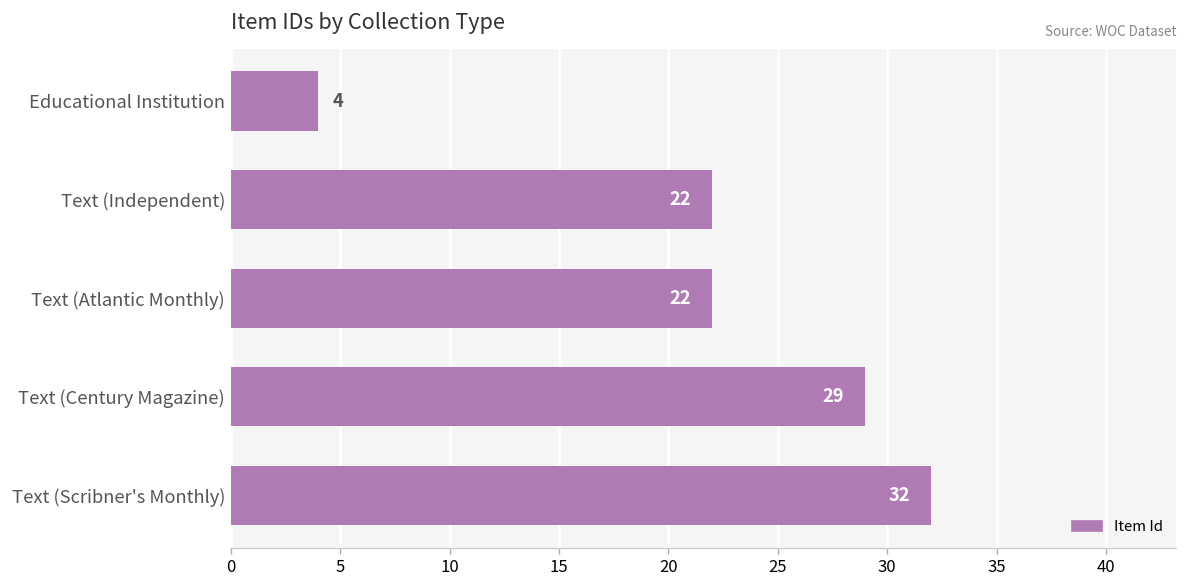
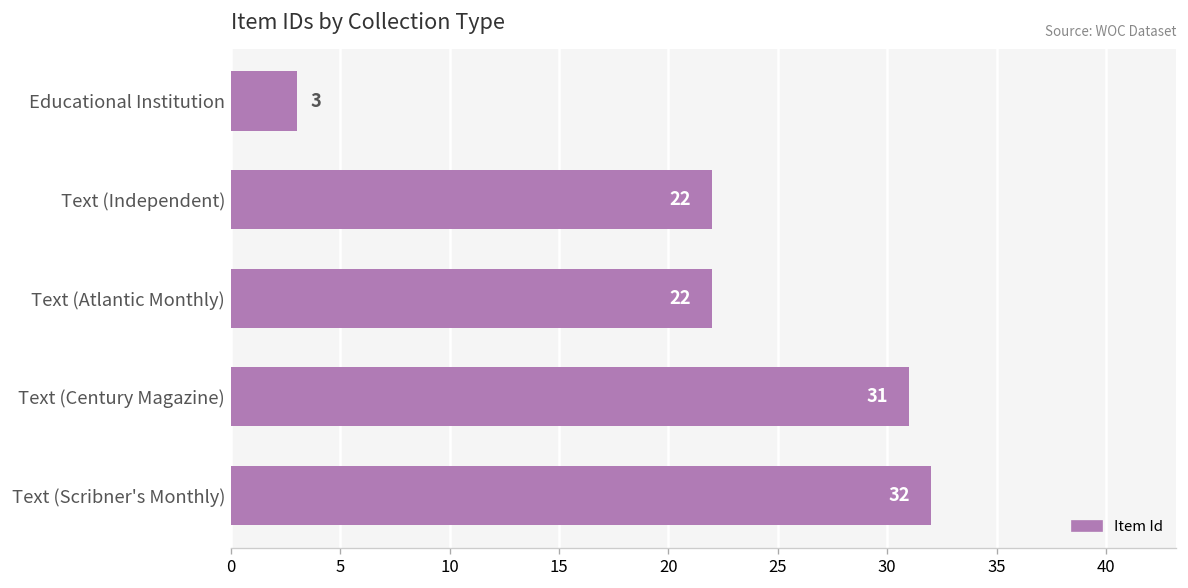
  {
-   "Educational Institution": 4,
+   "Educational Institution": 3,
    "Text (Independent)": 22,
    "Text (Atlantic Monthly)": 22,
-   "Text (Century Magazine)": 29,
+   "Text (Century Magazine)": 31,
    "Text (Scribner's Monthly)": 32
  }
